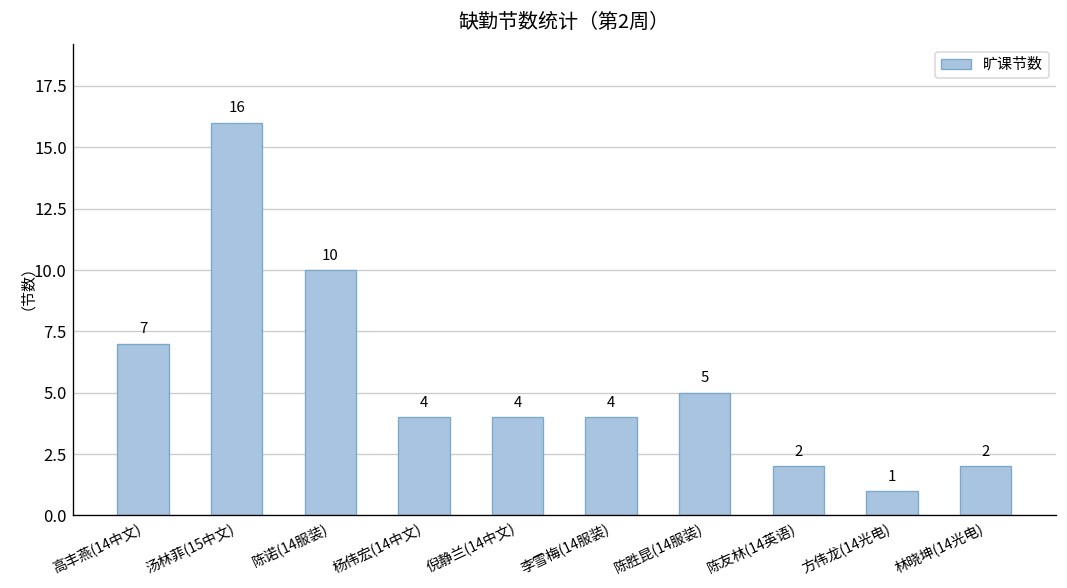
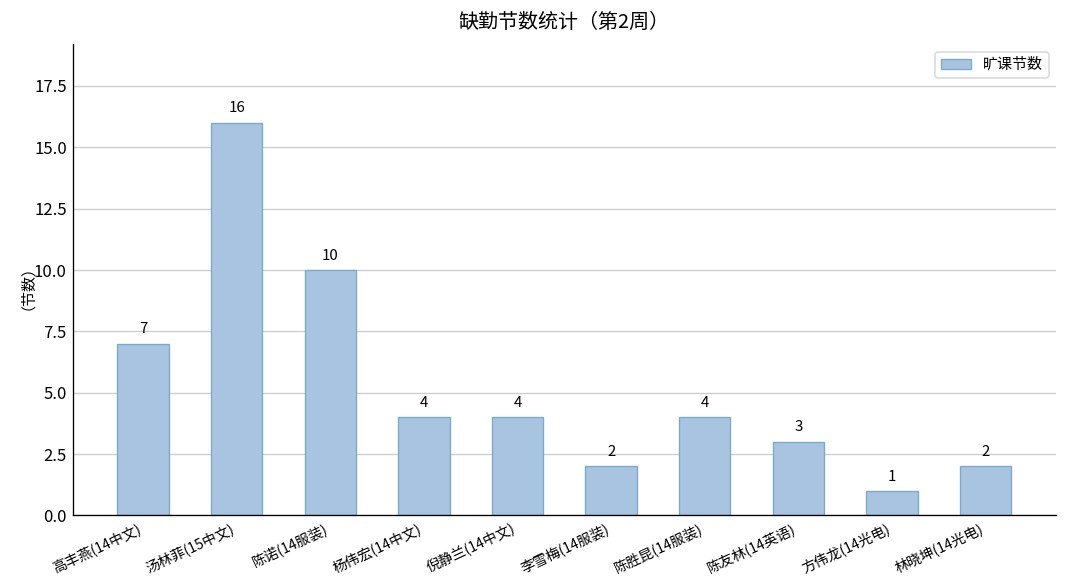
  {
    "高丰燕(14中文)": 7,
    "汤林菲(15中文)": 16,
    "陈诺(14服装)": 10,
    "杨伟宏(14中文)": 4,
    "倪静兰(14中文)": 4,
-   "李雪梅(14服装)": 4,
-   "陈胜昆(14服装)": 5,
-   "陈友林(14英语)": 2,
+   "李雪梅(14服装)": 2,
+   "陈胜昆(14服装)": 4,
+   "陈友林(14英语)": 3,
    "方伟龙(14光电)": 1,
    "林晓坤(14光电)": 2
  }
